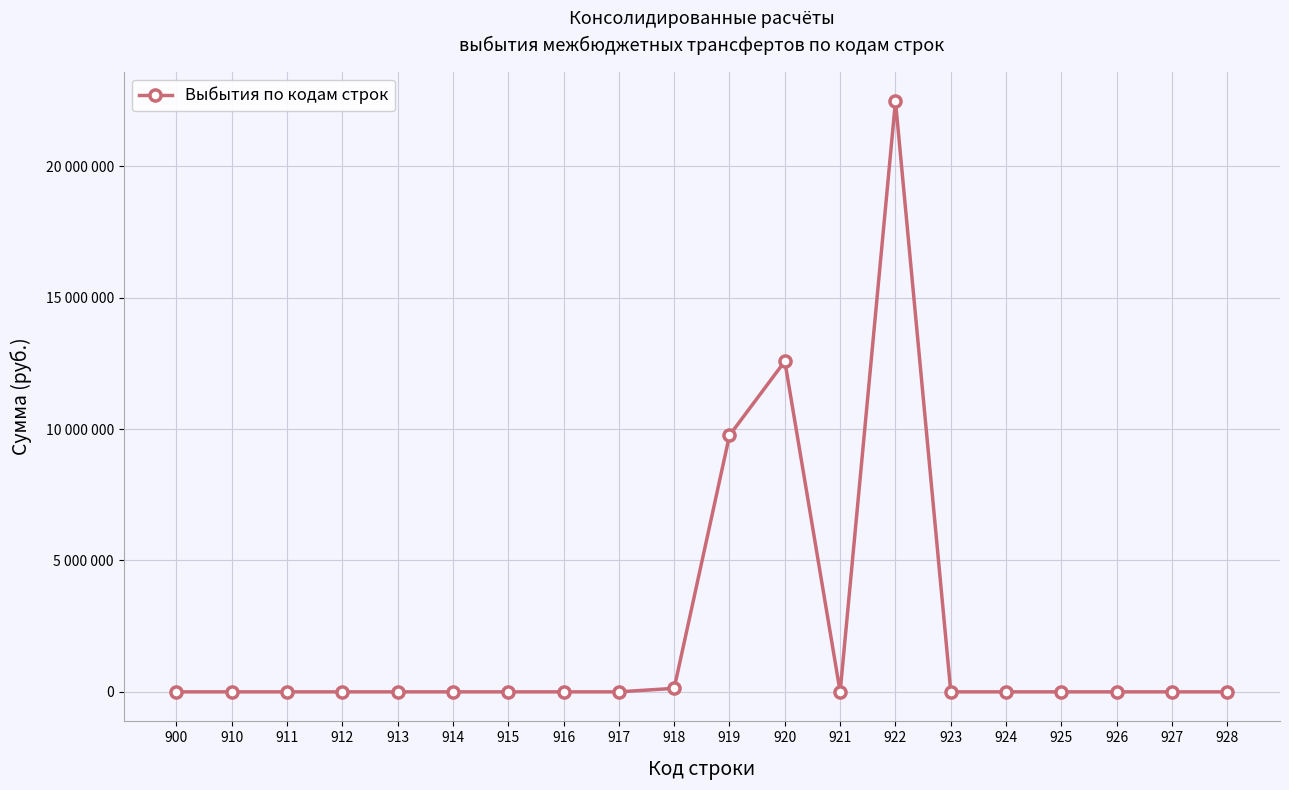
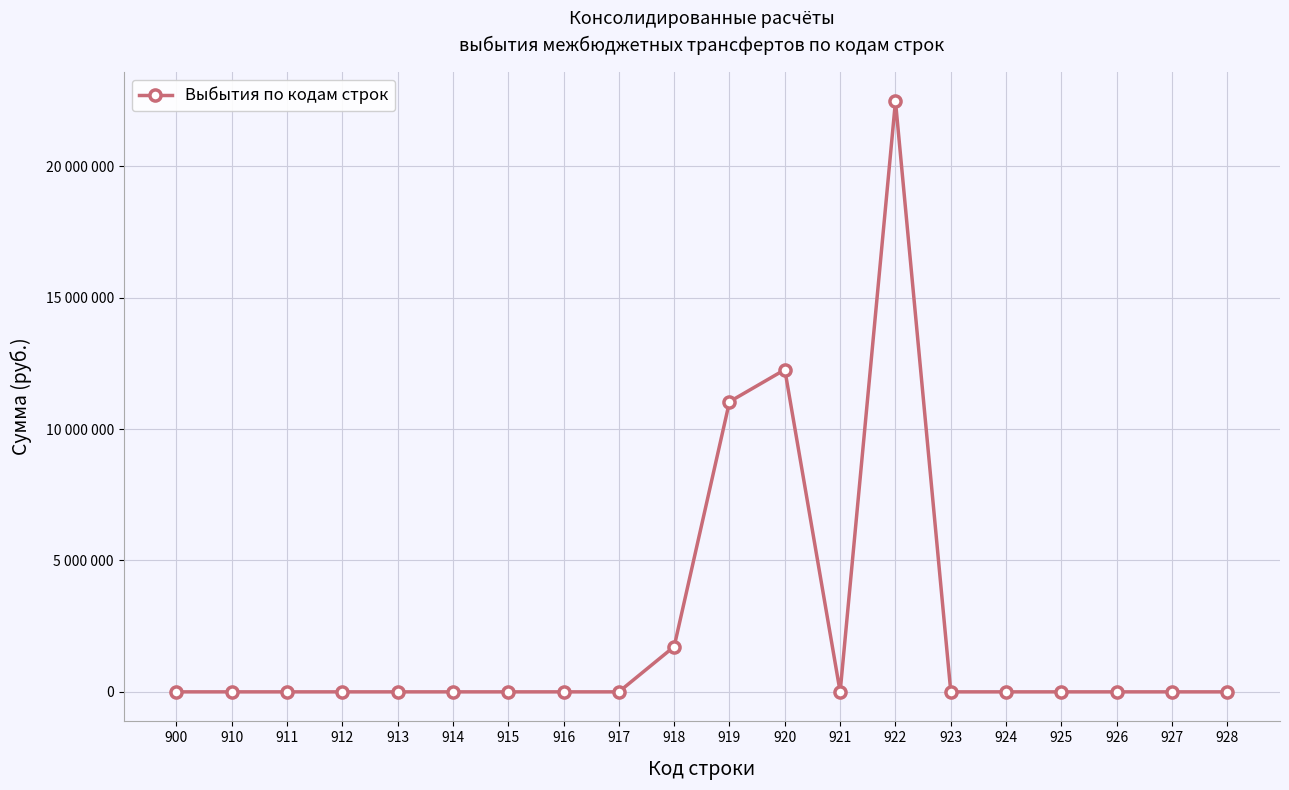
  {
    "900": 0,
    "910": 0,
    "911": 0,
    "912": 0,
    "913": 0,
    "914": 0,
    "915": 0,
    "916": 0,
    "917": 0,
-   "918": 100000,
-   "919": 9800000,
-   "920": 12600000,
+   "918": 1700000,
+   "919": 11000000,
+   "920": 12300000,
    "921": 0,
    "922": 22500000,
    "923": 0,
    "924": 0,
    "925": 0,
    "926": 0,
    "927": 0,
    "928": 0
  }
